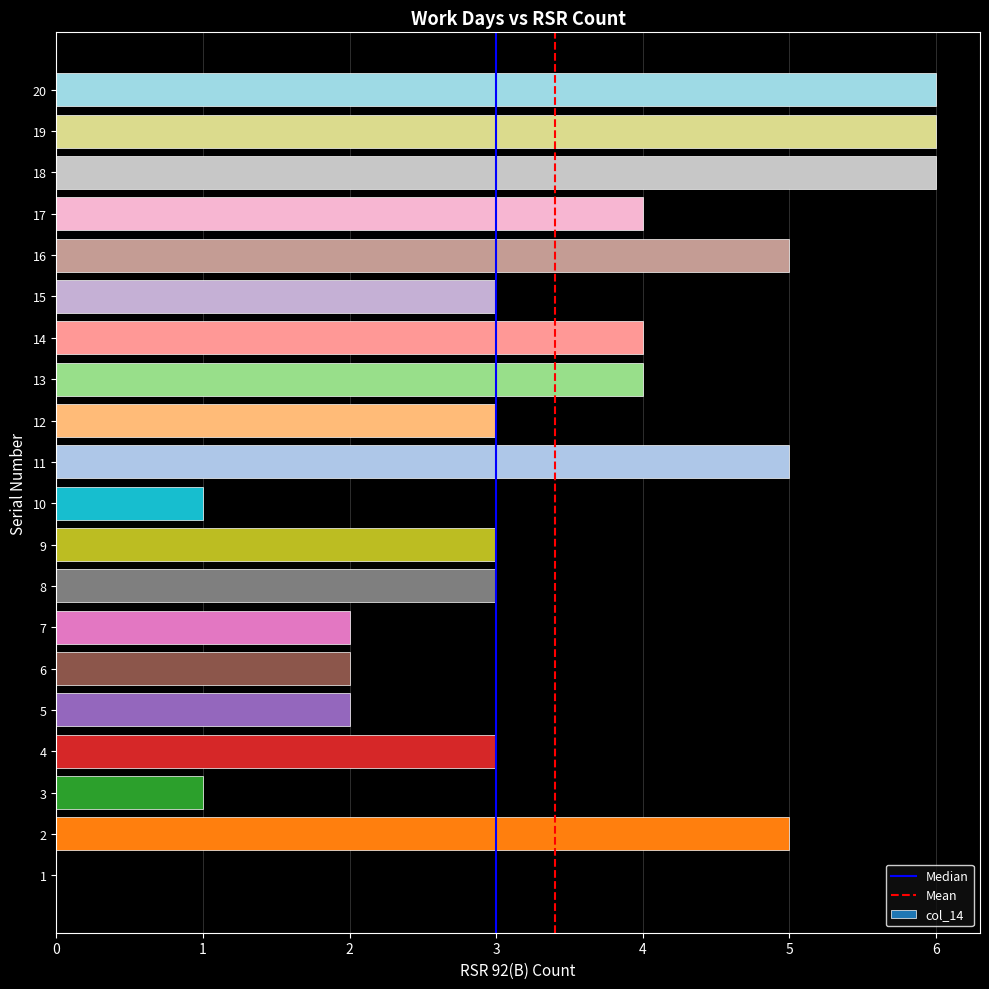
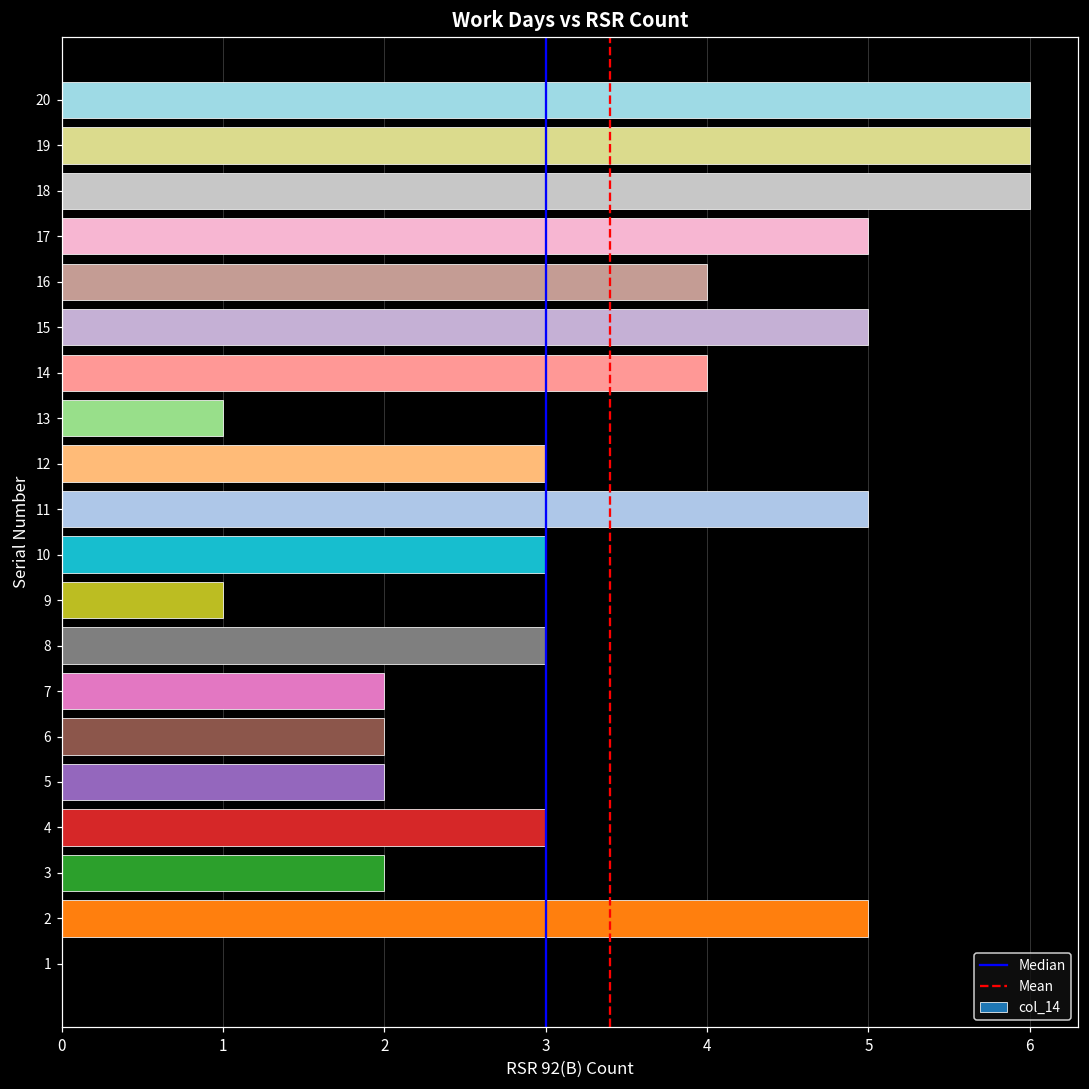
  {
    "20": 6,
    "19": 6,
    "18": 6,
-   "17": 4,
-   "16": 5,
-   "15": 3,
+   "17": 5,
+   "16": 4,
+   "15": 5,
    "14": 4,
-   "13": 4,
+   "13": 1,
    "12": 3,
    "11": 5,
-   "10": 1,
-   "9": 3,
+   "10": 3,
+   "9": 1,
    "8": 3,
    "7": 2,
    "6": 2,
    "5": 2,
    "4": 3,
-   "3": 1,
+   "3": 2,
    "2": 5,
    "1": 0
  }
